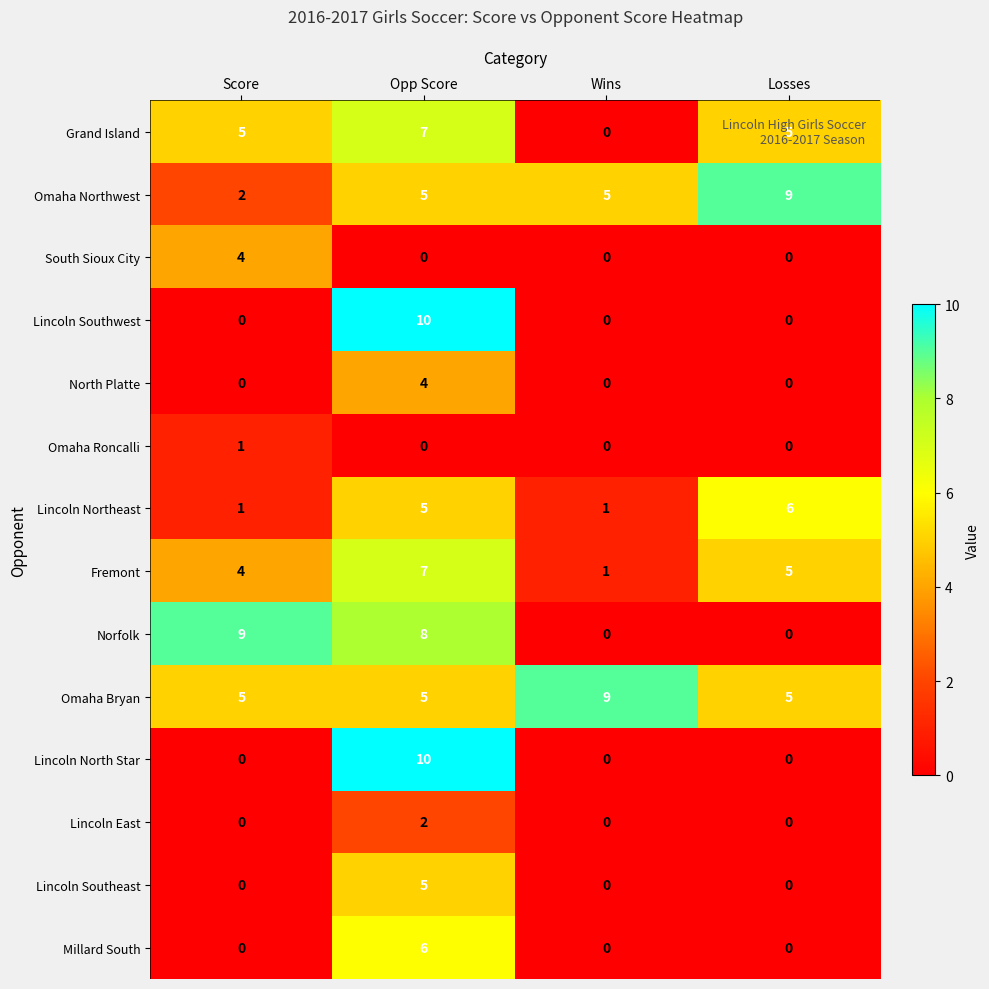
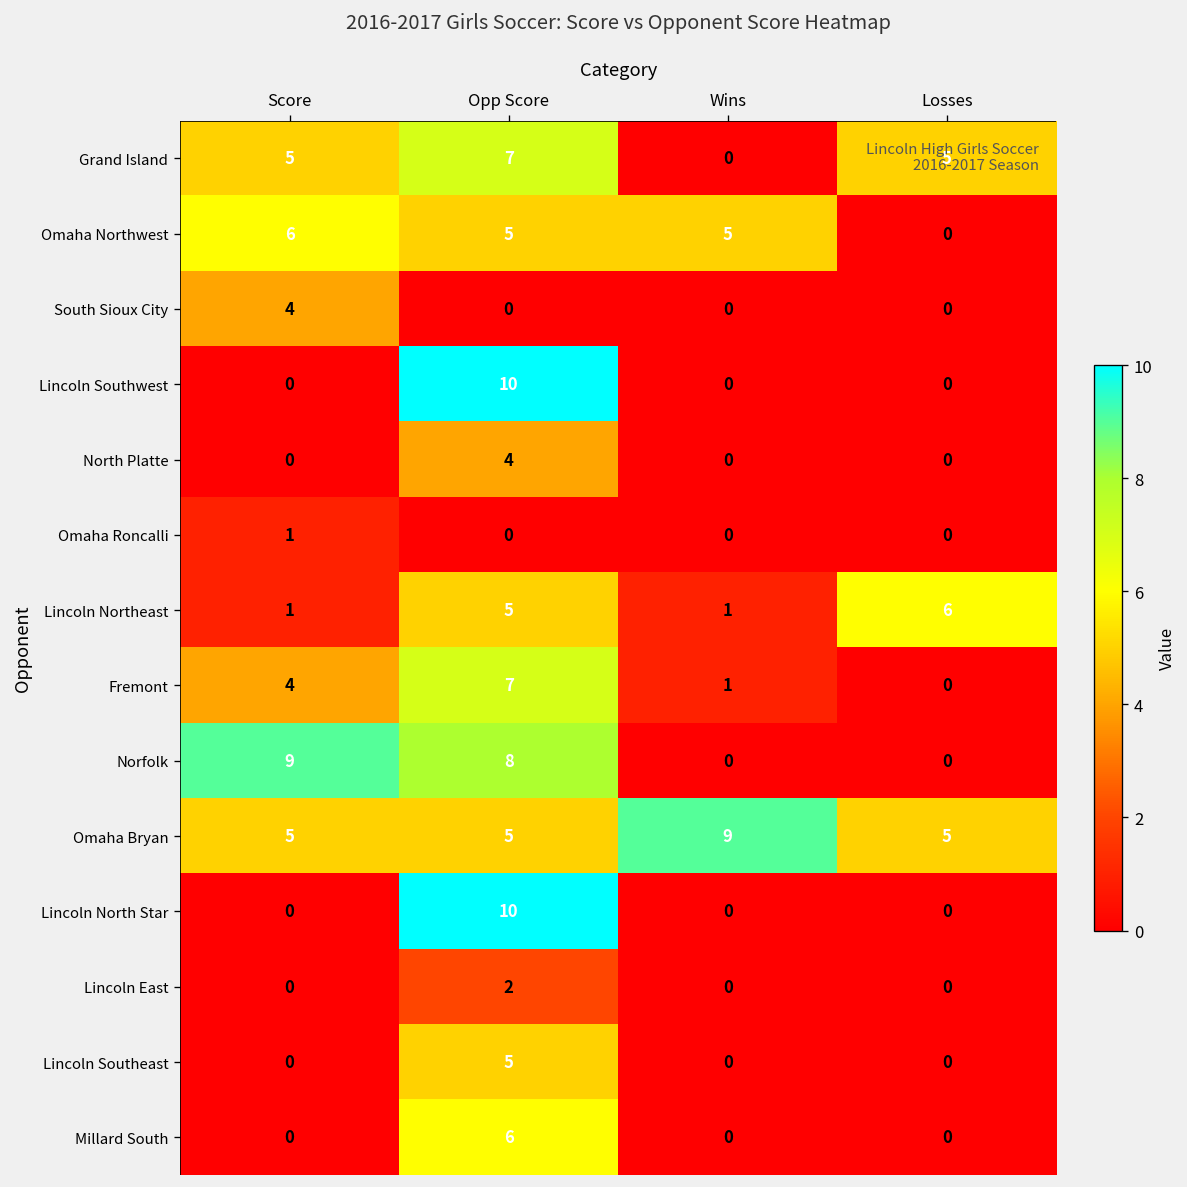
  {
    "Grand Island": {
      "Score": 5,
      "Opp Score": 7,
      "Wins": 0
    },
    "Omaha Northwest": {
-     "Score": 2,
+     "Score": 6,
      "Opp Score": 5,
      "Wins": 5,
-     "Losses": 9
+     "Losses": 0
    },
    "South Sioux City": {
      "Score": 4,
      "Opp Score": 0,
      "Wins": 0,
      "Losses": 0
    },
    "Lincoln Southwest": {
      "Score": 0,
      "Opp Score": 10,
      "Wins": 0,
      "Losses": 0
    },
    "North Platte": {
      "Score": 0,
      "Opp Score": 4,
      "Wins": 0,
      "Losses": 0
    },
    "Omaha Roncalli": {
      "Score": 1,
      "Opp Score": 0,
      "Wins": 0,
      "Losses": 0
    },
    "Lincoln Northeast": {
      "Score": 1,
      "Opp Score": 5,
      "Wins": 1,
      "Losses": 6
    },
    "Fremont": {
      "Score": 4,
      "Opp Score": 7,
      "Wins": 1,
-     "Losses": 5
+     "Losses": 0
    },
    "Norfolk": {
      "Score": 9,
      "Opp Score": 8,
      "Wins": 0,
      "Losses": 0
    },
    "Omaha Bryan": {
      "Score": 5,
      "Opp Score": 5,
      "Wins": 9,
      "Losses": 5
    },
    "Lincoln North Star": {
      "Score": 0,
      "Opp Score": 10,
      "Wins": 0,
      "Losses": 0
    },
    "Lincoln East": {
      "Score": 0,
      "Opp Score": 2,
      "Wins": 0,
      "Losses": 0
    },
    "Lincoln Southeast": {
      "Score": 0,
      "Opp Score": 5,
      "Wins": 0,
      "Losses": 0
    },
    "Millard South": {
      "Score": 0,
      "Opp Score": 6,
      "Wins": 0,
      "Losses": 0
    }
  }
